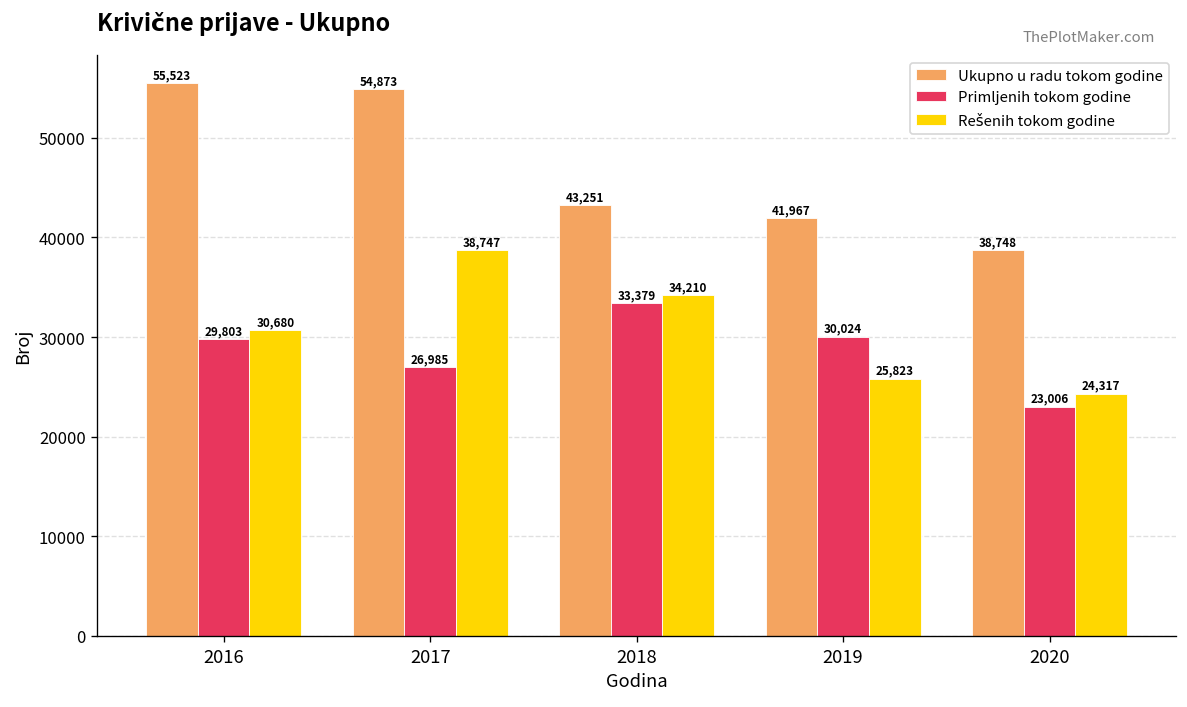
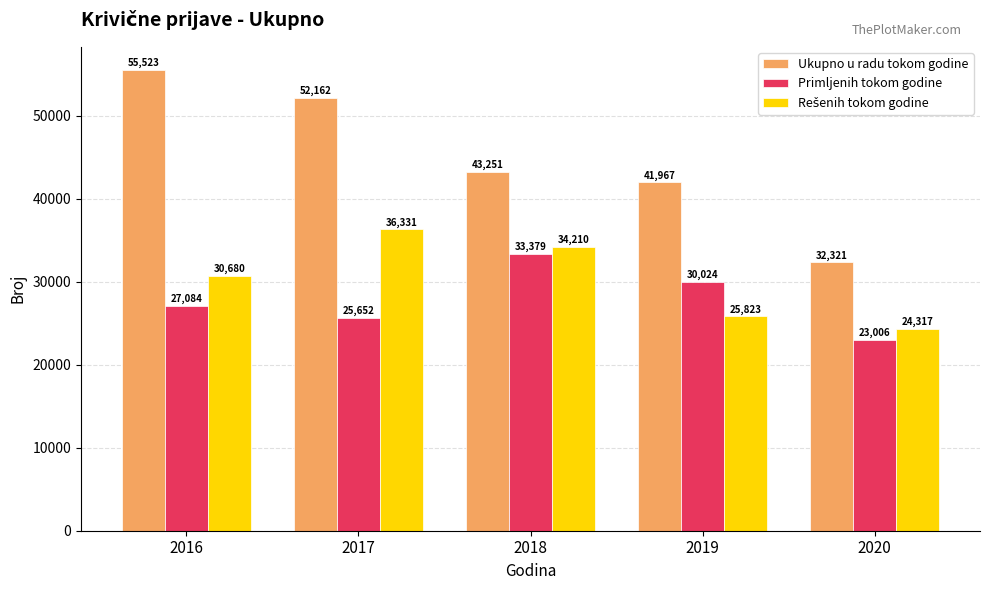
  {
    "Ukupno u radu tokom godine": {
      "2016": "55,523",
-     "2017": "54,873",
+     "2017": "52,162",
      "2018": "43,251",
      "2019": "41,967",
-     "2020": "38,748"
+     "2020": "32,321"
    },
    "Primljenih tokom godine": {
-     "2016": "29,803",
-     "2017": "26,985",
+     "2016": "27,084",
+     "2017": "25,652",
      "2018": "33,379",
      "2019": "30,024",
      "2020": "23,006"
    },
    "Rešenih tokom godine": {
      "2016": "30,680",
-     "2017": "38,747",
+     "2017": "36,331",
      "2018": "34,210",
      "2019": "25,823",
      "2020": "24,317"
    }
  }
